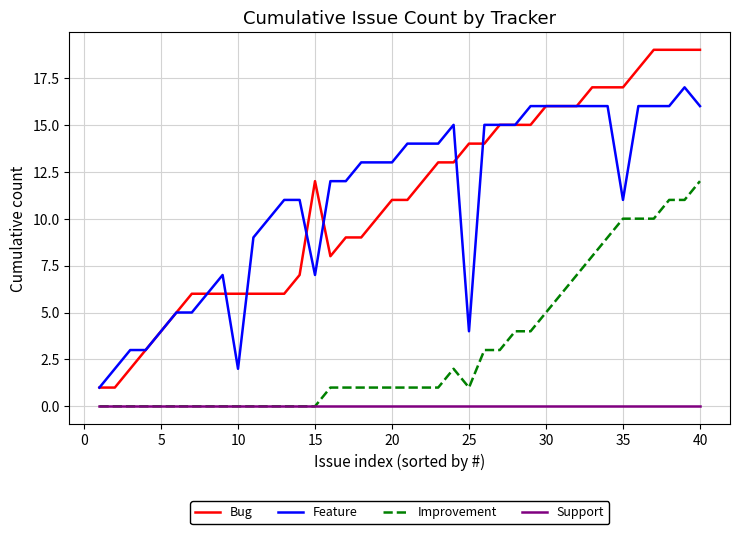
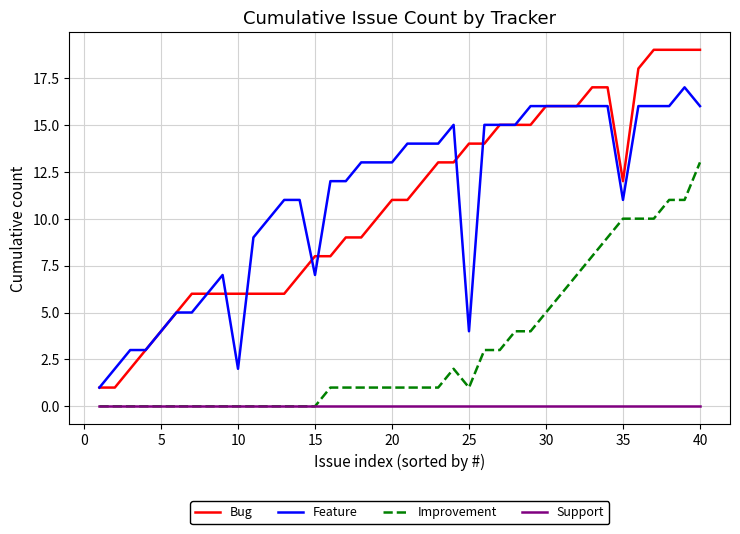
  {
    "Bug": {
      "10": 6,
-     "15": 12,
+     "15": 8,
      "20": 11,
      "25": 14,
-     "35": 17,
+     "35": 12,
      "40": 19
    },
    "Feature": {
      "10": 2,
      "15": 7,
      "20": 13,
      "25": 4,
      "35": 11,
      "40": 16
    },
    "Improvement": {
      "20": 1,
      "25": 1,
      "30": 5,
      "35": 10,
-     "40": 12
+     "40": 13
    },
    "Support": {
      "20": 0,
      "25": 0,
      "30": 0,
      "35": 0,
      "40": 0
    }
  }
